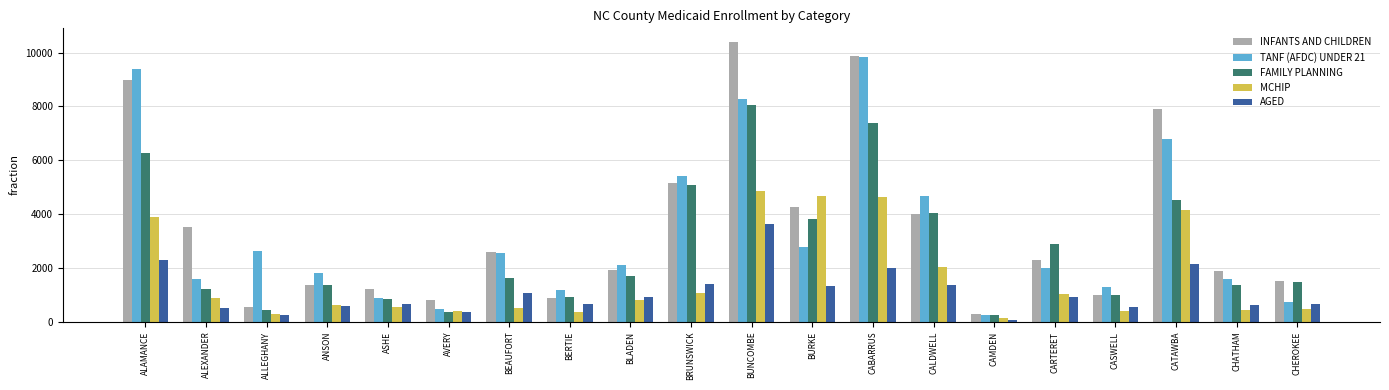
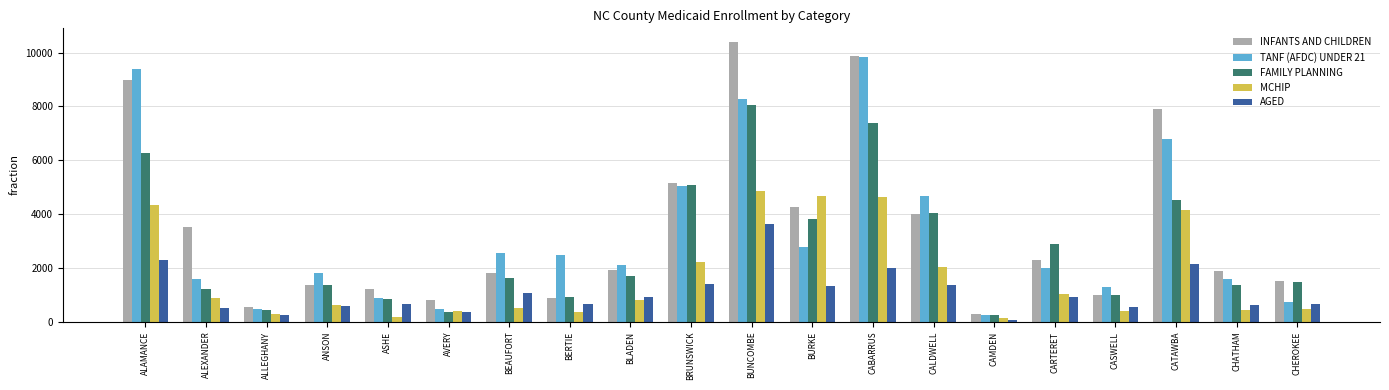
  {
    "INFANTS AND CHILDREN": {
      "ALAMANCE": 9000,
      "ALEXANDER": 3500,
      "ALLEGHANY": 600,
      "ANSON": 1400,
      "ASHE": 1200,
      "AVERY": 800,
-     "BEAUFORT": 2600,
+     "BEAUFORT": 1800,
      "BERTIE": 900,
      "BLADEN": 1900,
      "BRUNSWICK": 5200,
      "BUNCOMBE": 10400,
      "BURKE": 4300,
      "CABARRUS": 9900,
      "CALDWELL": 4000,
      "CAMDEN": 300,
      "CARTERET": 2300,
      "CASWELL": 1000,
      "CATAWBA": 7900,
      "CHATHAM": 1900,
      "CHEROKEE": 1500
    },
    "TANF (AFDC) UNDER 21": {
      "ALAMANCE": 9400,
      "ALEXANDER": 1600,
-     "ALLEGHANY": 2600,
+     "ALLEGHANY": 500,
      "ANSON": 1800,
      "ASHE": 900,
      "AVERY": 500,
      "BEAUFORT": 2600,
-     "BERTIE": 1200,
+     "BERTIE": 2500,
      "BLADEN": 2100,
-     "BRUNSWICK": 5400,
+     "BRUNSWICK": 5100,
      "BUNCOMBE": 8300,
      "BURKE": 2800,
      "CABARRUS": 9800,
      "CALDWELL": 4700,
      "CAMDEN": 200,
      "CARTERET": 2000,
      "CASWELL": 1300,
      "CATAWBA": 6800,
      "CHATHAM": 1600,
      "CHEROKEE": 700
    },
    "MCHIP": {
-     "ALAMANCE": 3900,
+     "ALAMANCE": 4300,
      "ALEXANDER": 900,
      "ALLEGHANY": 300,
      "ANSON": 600,
-     "ASHE": 600,
+     "ASHE": 200,
      "AVERY": 400,
      "BEAUFORT": 500,
      "BERTIE": 400,
      "BLADEN": 800,
-     "BRUNSWICK": 1100,
+     "BRUNSWICK": 2200,
      "BUNCOMBE": 4900,
      "BURKE": 4700,
      "CABARRUS": 4600,
      "CALDWELL": 2000,
      "CAMDEN": 100,
      "CARTERET": 1000,
      "CASWELL": 400,
      "CATAWBA": 4100,
      "CHATHAM": 400,
      "CHEROKEE": 500
    }
  }
